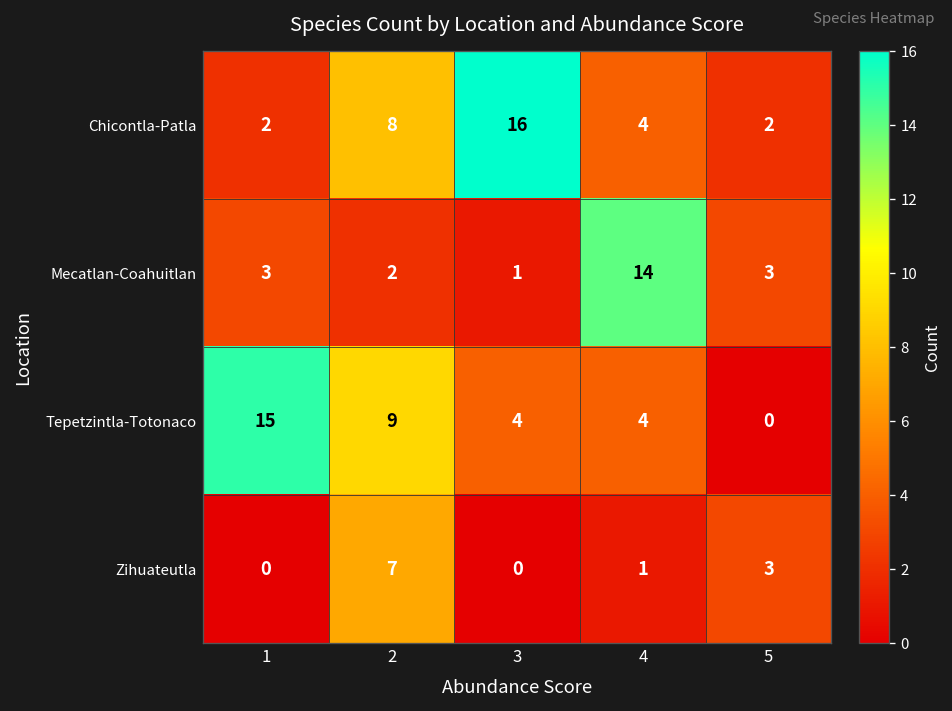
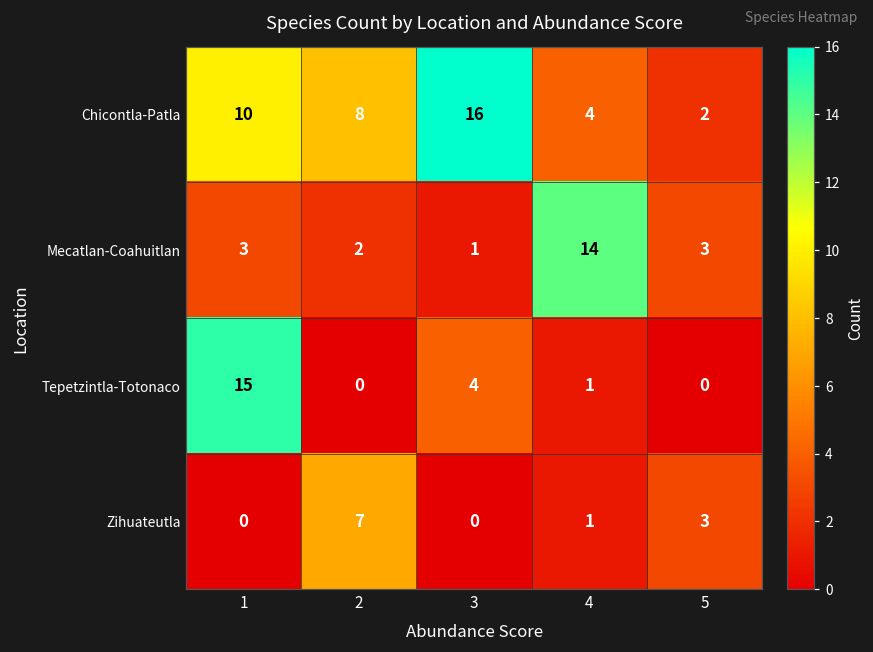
  {
    "Chicontla-Patla": {
-     "1": 2,
+     "1": 10,
      "2": 8,
      "3": 16,
      "4": 4,
      "5": 2
    },
    "Mecatlan-Coahuitlan": {
      "1": 3,
      "2": 2,
      "3": 1,
      "4": 14,
      "5": 3
    },
    "Tepetzintla-Totonaco": {
      "1": 15,
-     "2": 9,
+     "2": 0,
      "3": 4,
-     "4": 4,
+     "4": 1,
      "5": 0
    },
    "Zihuateutla": {
      "1": 0,
      "2": 7,
      "3": 0,
      "4": 1,
      "5": 3
    }
  }
